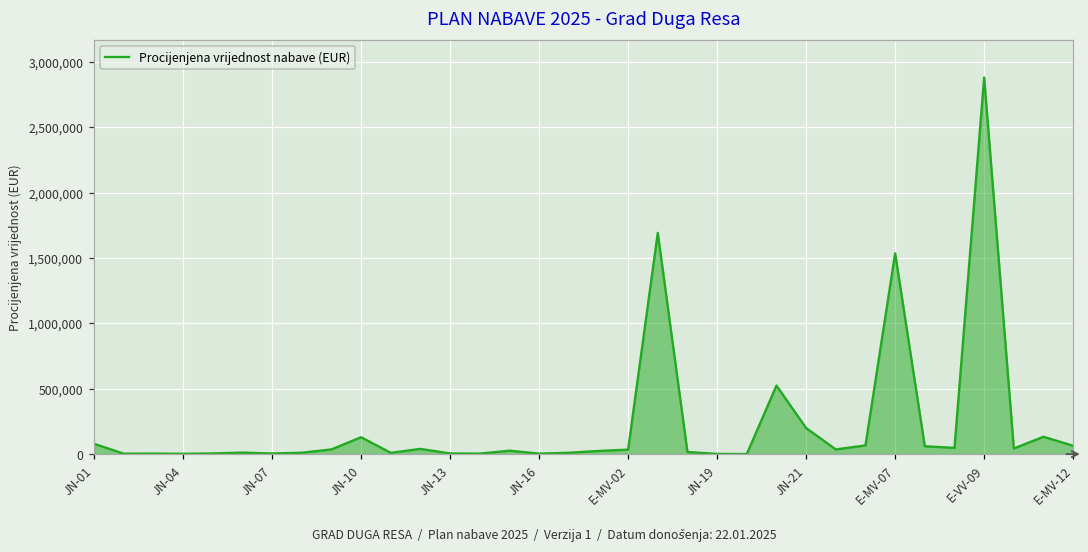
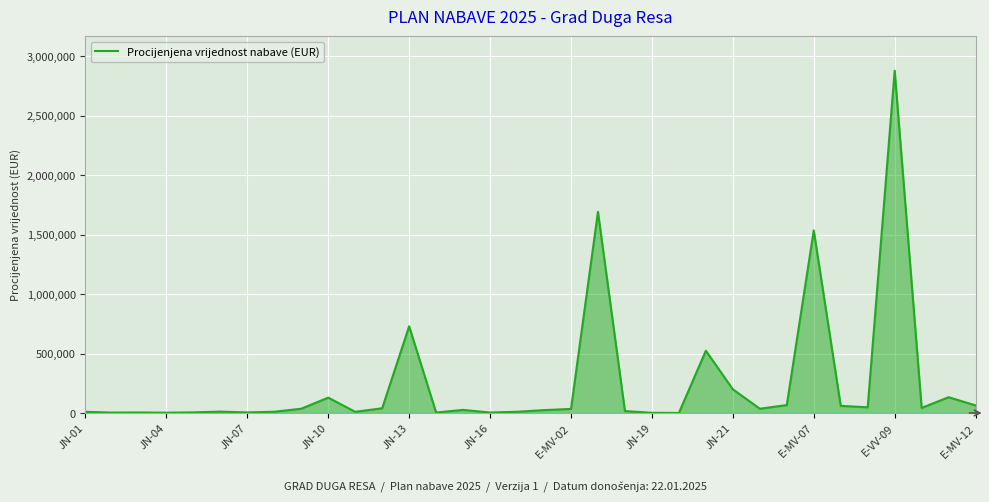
  {
-   "JN-01": "80,000",
+   "JN-01": "10,000",
    "JN-04": "0",
    "JN-07": "0",
    "JN-10": "130,000",
-   "JN-13": "10,000",
+   "JN-13": "730,000",
    "JN-16": "0",
    "E-MV-02": "30,000",
    "JN-19": "0",
    "JN-21": "200,000",
    "E-MV-07": "1,540,000",
    "E-VV-09": "2,880,000",
    "E-MV-12": "60,000"
  }
